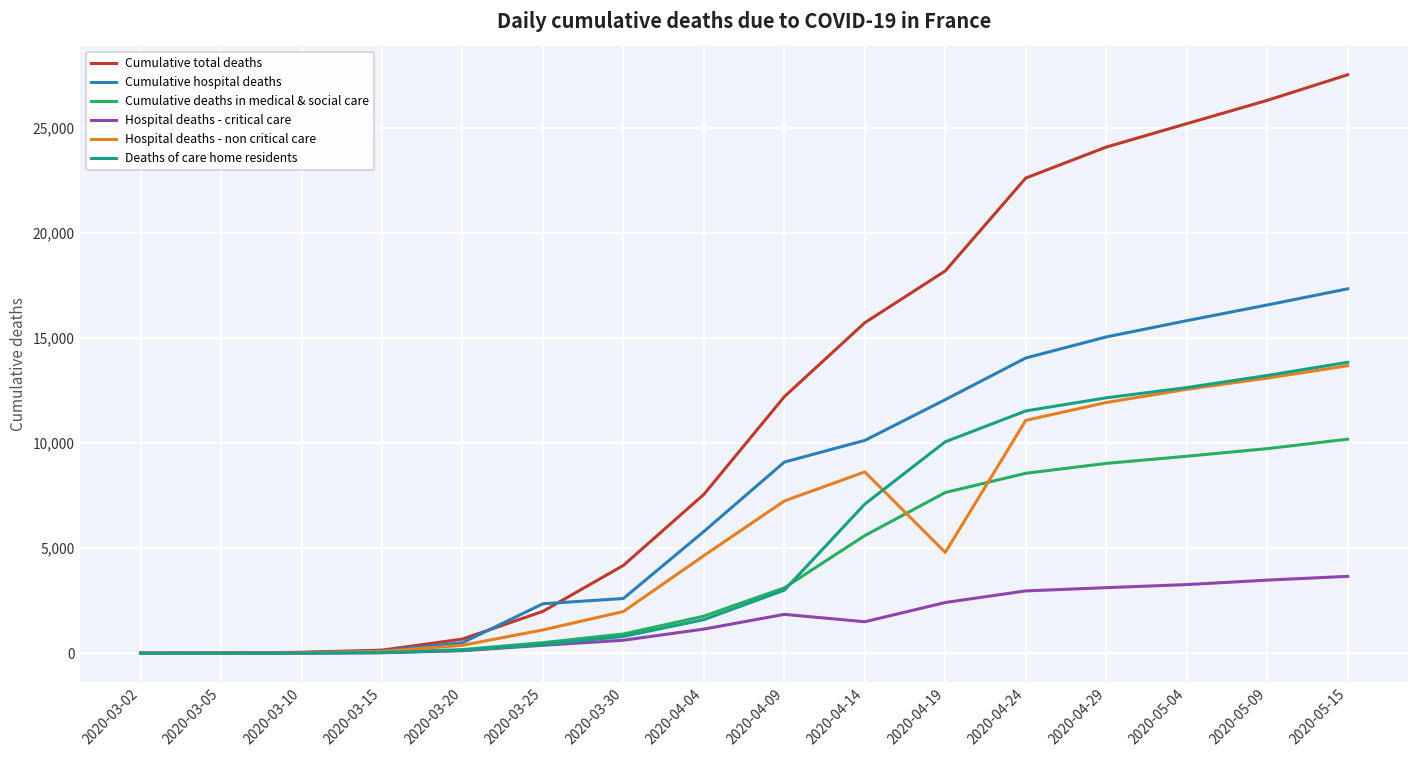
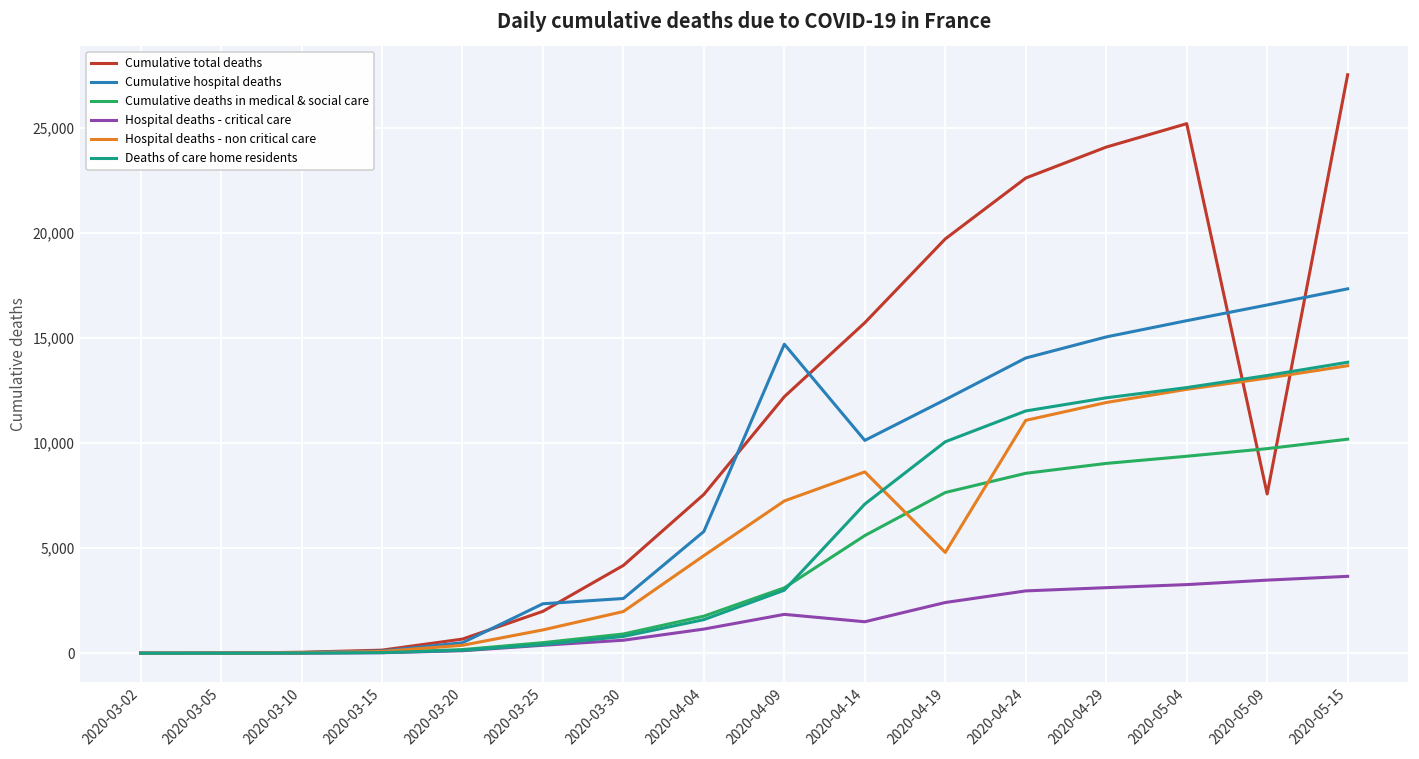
  {
    "Cumulative total deaths": {
      "2020-03-20": "700",
      "2020-03-25": "2,000",
      "2020-03-30": "4,200",
      "2020-04-04": "7,600",
      "2020-04-09": "12,200",
      "2020-04-14": "15,700",
-     "2020-04-19": "18,200",
+     "2020-04-19": "19,700",
      "2020-04-24": "22,600",
      "2020-04-29": "24,100",
      "2020-05-04": "25,200",
-     "2020-05-09": "26,300",
+     "2020-05-09": "7,600",
      "2020-05-15": "27,500"
    },
    "Cumulative hospital deaths": {
      "2020-03-25": "2,400",
      "2020-03-30": "2,600",
      "2020-04-04": "5,800",
-     "2020-04-09": "9,100",
+     "2020-04-09": "14,700",
      "2020-04-14": "10,100",
      "2020-04-19": "12,100",
      "2020-04-24": "14,100",
      "2020-04-29": "15,100",
      "2020-05-04": "15,800",
      "2020-05-09": "16,600",
      "2020-05-15": "17,300"
    },
    "Hospital deaths - critical care": {
      "2020-03-30": "600",
      "2020-04-04": "1,200",
      "2020-04-09": "1,900",
      "2020-04-14": "1,500",
      "2020-04-19": "2,400",
      "2020-04-24": "3,000",
      "2020-04-29": "3,100",
      "2020-05-04": "3,300",
      "2020-05-09": "3,500",
      "2020-05-15": "3,700"
    },
    "Hospital deaths - non critical care": {
      "2020-03-25": "1,100",
      "2020-03-30": "2,000",
      "2020-04-04": "4,600",
      "2020-04-09": "7,200",
      "2020-04-14": "8,600",
      "2020-04-19": "4,800",
      "2020-04-24": "11,100",
      "2020-04-29": "11,900",
      "2020-05-15": "13,700"
    }
  }
